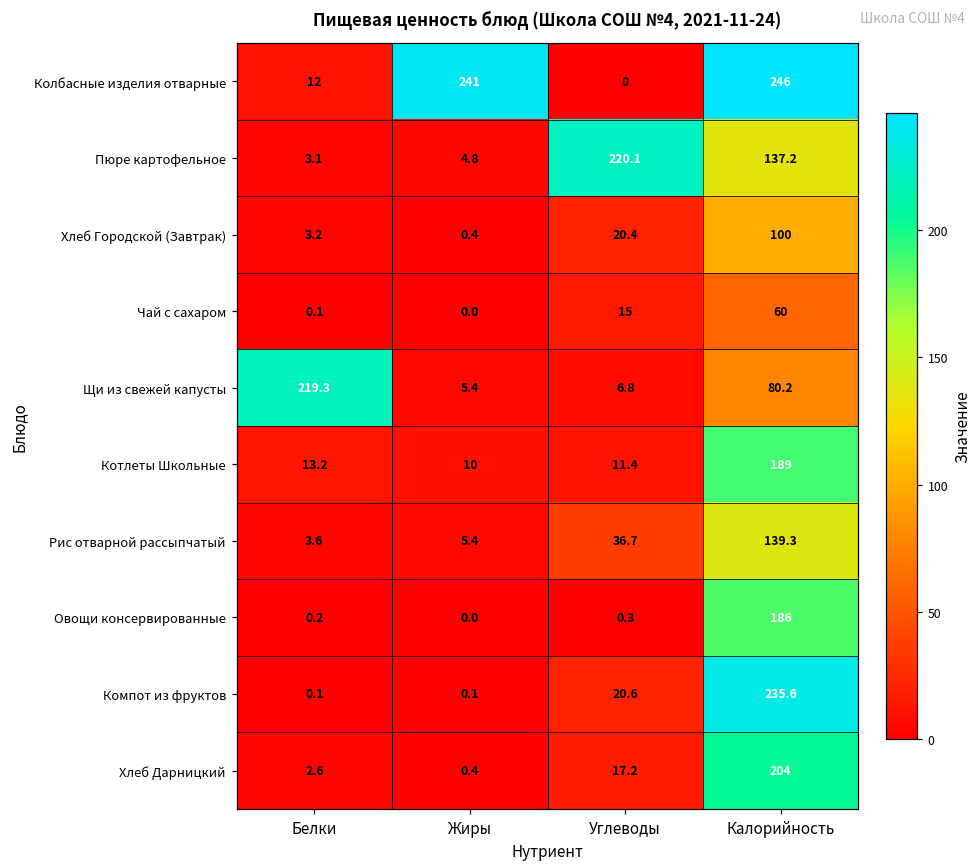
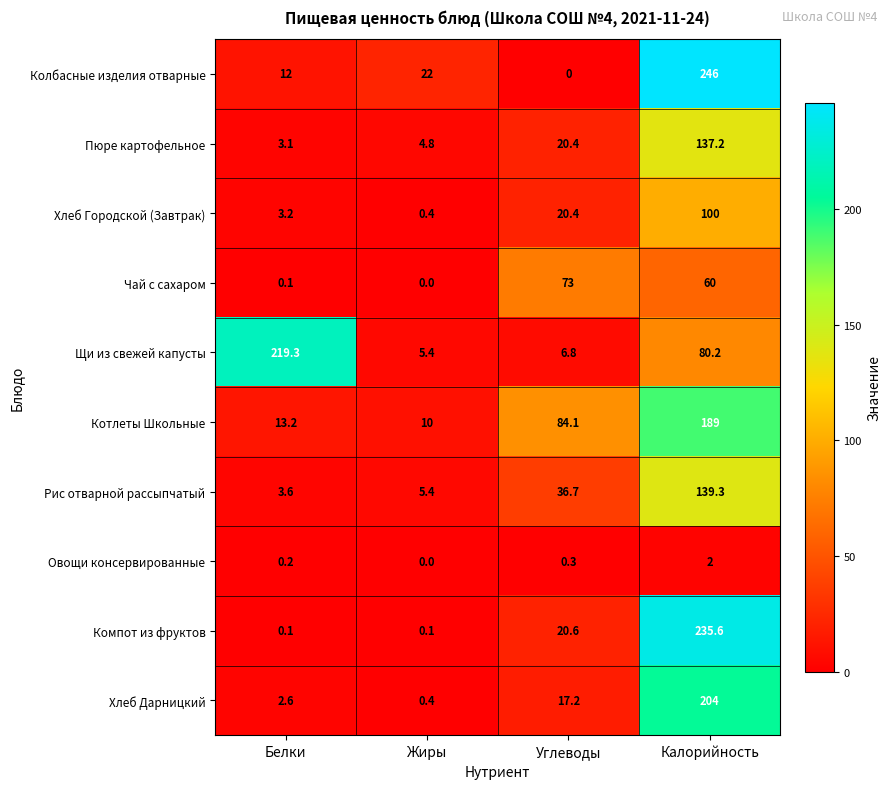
  {
    "Колбасные изделия отварные": {
      "Белки": 12,
-     "Жиры": 241,
+     "Жиры": 22,
      "Углеводы": 0,
      "Калорийность": 246
    },
    "Пюре картофельное": {
      "Белки": 3.1,
      "Жиры": 4.8,
-     "Углеводы": 220.1,
+     "Углеводы": 20.4,
      "Калорийность": 137.2
    },
    "Хлеб Городской (Завтрак)": {
      "Белки": 3.2,
      "Жиры": 0.4,
      "Углеводы": 20.4,
      "Калорийность": 100
    },
    "Чай с сахаром": {
      "Белки": 0.1,
      "Жиры": 0.0,
-     "Углеводы": 15,
+     "Углеводы": 73,
      "Калорийность": 60
    },
    "Щи из свежей капусты": {
      "Белки": 219.3,
      "Жиры": 5.4,
      "Углеводы": 6.8,
      "Калорийность": 80.2
    },
    "Котлеты Школьные": {
      "Белки": 13.2,
      "Жиры": 10,
-     "Углеводы": 11.4,
+     "Углеводы": 84.1,
      "Калорийность": 189
    },
    "Рис отварной рассыпчатый": {
      "Белки": 3.6,
      "Жиры": 5.4,
      "Углеводы": 36.7,
      "Калорийность": 139.3
    },
    "Овощи консервированные": {
      "Белки": 0.2,
      "Жиры": 0.0,
      "Углеводы": 0.3,
-     "Калорийность": 186
+     "Калорийность": 2
    },
    "Компот из фруктов": {
      "Белки": 0.1,
      "Жиры": 0.1,
      "Углеводы": 20.6,
      "Калорийность": 235.6
    },
    "Хлеб Дарницкий": {
      "Белки": 2.6,
      "Жиры": 0.4,
      "Углеводы": 17.2,
      "Калорийность": 204
    }
  }
